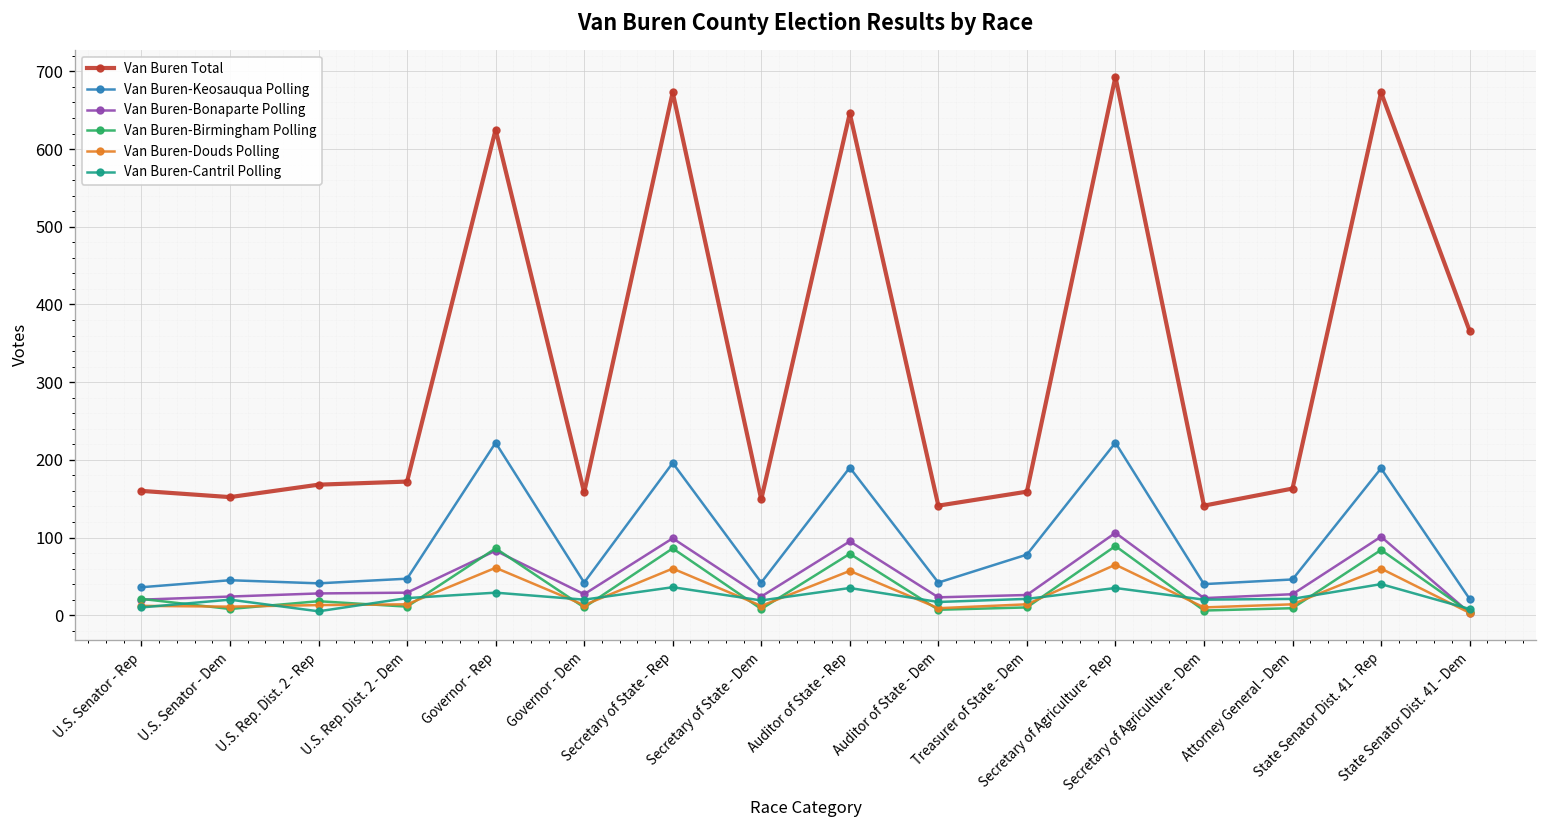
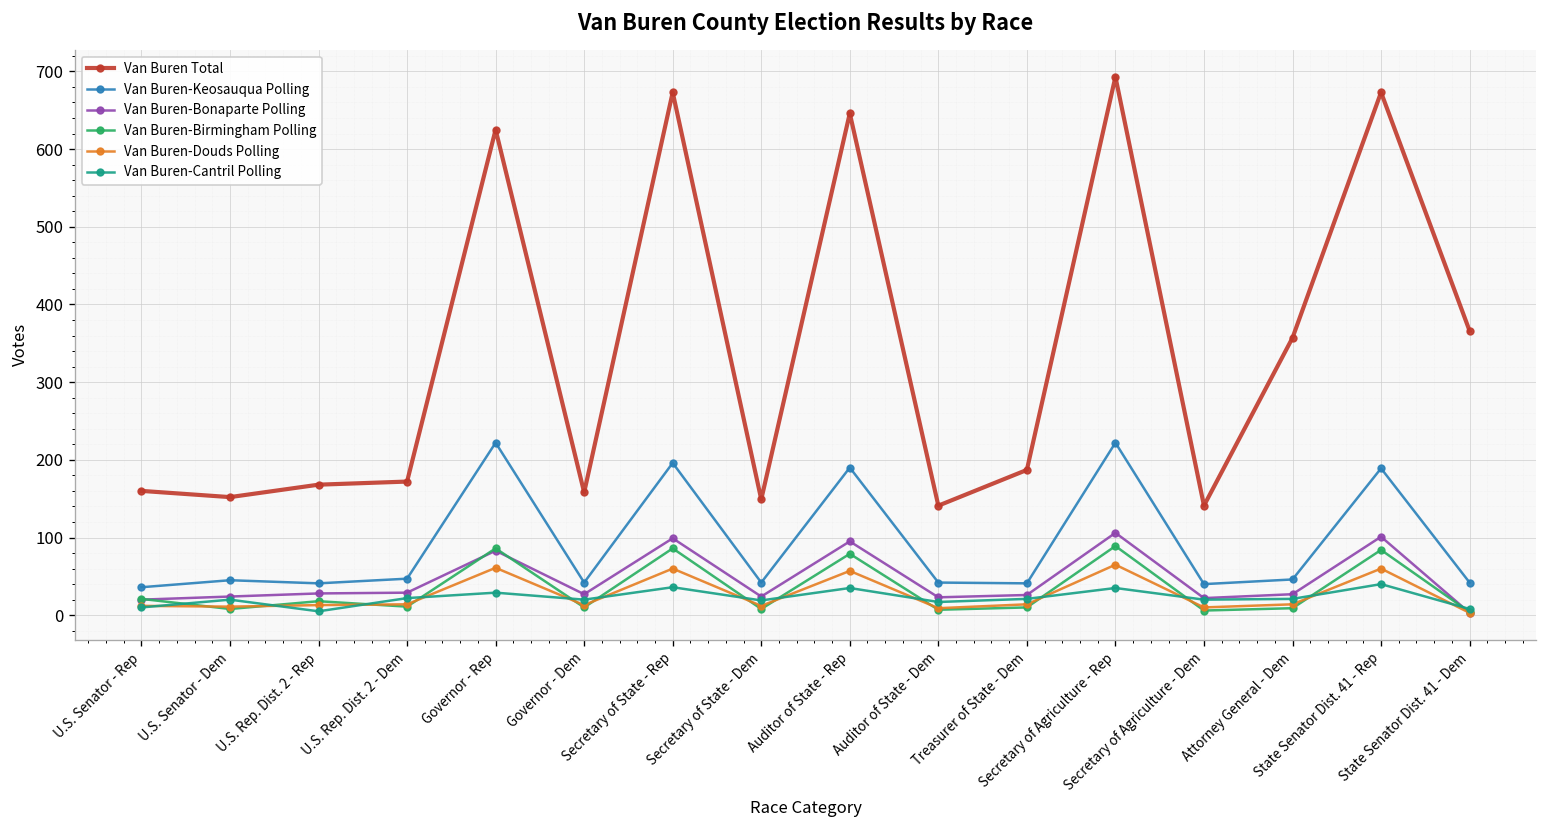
  {
    "Van Buren Total": {
      "U.S. Senator - Rep": 160,
      "U.S. Senator - Dem": 150,
      "U.S. Rep. Dist. 2 - Rep": 170,
      "U.S. Rep. Dist. 2 - Dem": 170,
      "Governor - Rep": 630,
      "Governor - Dem": 160,
      "Secretary of State - Rep": 670,
      "Secretary of State - Dem": 150,
      "Auditor of State - Rep": 650,
      "Auditor of State - Dem": 140,
-     "Treasurer of State - Dem": 160,
+     "Treasurer of State - Dem": 190,
      "Secretary of Agriculture - Rep": 690,
      "Secretary of Agriculture - Dem": 140,
-     "Attorney General - Dem": 160,
+     "Attorney General - Dem": 360,
      "State Senator Dist. 41 - Rep": 670,
      "State Senator Dist. 41 - Dem": 370
    },
    "Van Buren-Keosauqua Polling": {
      "U.S. Senator - Rep": 40,
      "U.S. Senator - Dem": 50,
      "U.S. Rep. Dist. 2 - Rep": 40,
      "U.S. Rep. Dist. 2 - Dem": 50,
      "Governor - Rep": 220,
      "Governor - Dem": 40,
      "Secretary of State - Rep": 200,
      "Secretary of State - Dem": 40,
      "Auditor of State - Rep": 190,
      "Auditor of State - Dem": 40,
-     "Treasurer of State - Dem": 80,
+     "Treasurer of State - Dem": 40,
      "Secretary of Agriculture - Rep": 220,
      "Secretary of Agriculture - Dem": 40,
      "Attorney General - Dem": 50,
      "State Senator Dist. 41 - Rep": 190,
-     "State Senator Dist. 41 - Dem": 20
+     "State Senator Dist. 41 - Dem": 40
    },
    "Van Buren-Bonaparte Polling": {
      "U.S. Senator - Dem": 20,
      "U.S. Rep. Dist. 2 - Rep": 30,
      "U.S. Rep. Dist. 2 - Dem": 30,
      "Governor - Dem": 30,
      "Secretary of State - Rep": 100,
      "Secretary of State - Dem": 20,
      "Auditor of State - Rep": 100,
      "Auditor of State - Dem": 20,
      "Treasurer of State - Dem": 30,
      "Secretary of Agriculture - Rep": 110,
      "Attorney General - Dem": 30,
      "State Senator Dist. 41 - Rep": 100
    },
    "Van Buren-Douds Polling": {
      "U.S. Rep. Dist. 2 - Rep": 10,
      "Governor - Rep": 60,
      "Secretary of State - Rep": 60,
      "Secretary of State - Dem": 10,
      "Auditor of State - Rep": 60,
      "Treasurer of State - Dem": 10,
      "Secretary of Agriculture - Rep": 70,
      "Secretary of Agriculture - Dem": 10,
      "Attorney General - Dem": 10,
      "State Senator Dist. 41 - Rep": 60
    }
  }
